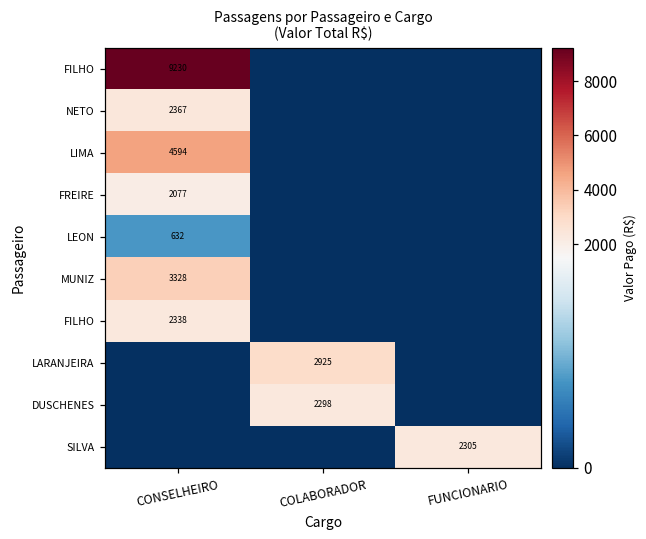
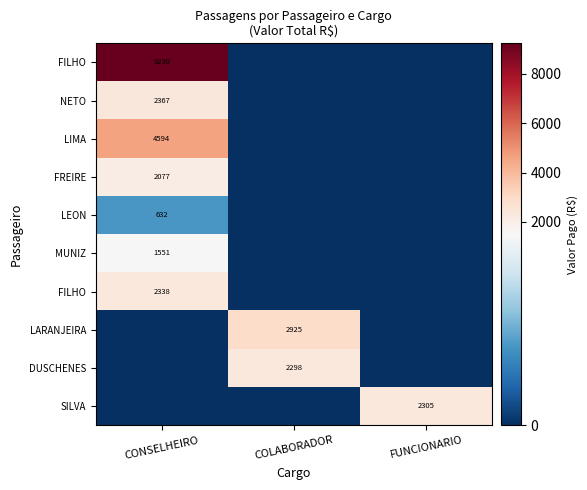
  {
    "NETO": {
      "CONSELHEIRO": 2367
    },
    "LIMA": {
      "CONSELHEIRO": 4594
    },
    "FREIRE": {
      "CONSELHEIRO": 2077
    },
    "LEON": {
      "CONSELHEIRO": 632
    },
    "MUNIZ": {
-     "CONSELHEIRO": 3328
+     "CONSELHEIRO": 1551
    },
    "LARANJEIRA": {
      "COLABORADOR": 2925
    },
    "DUSCHENES": {
      "COLABORADOR": 2298
    },
    "SILVA": {
      "FUNCIONARIO": 2305
    }
  }
